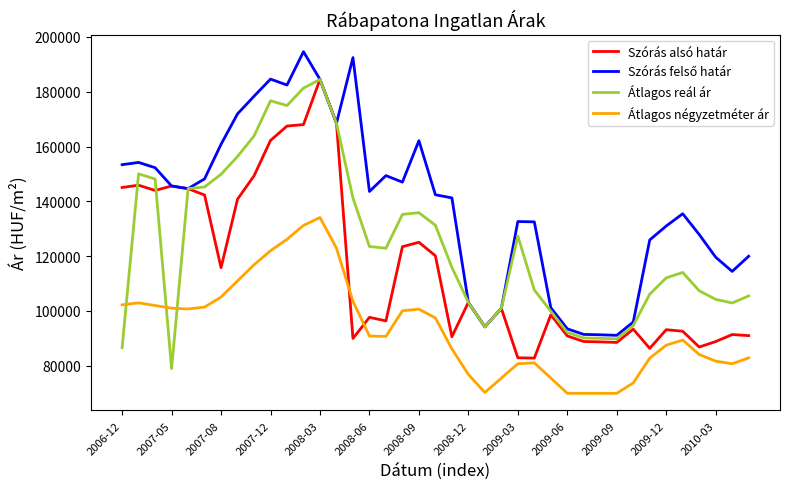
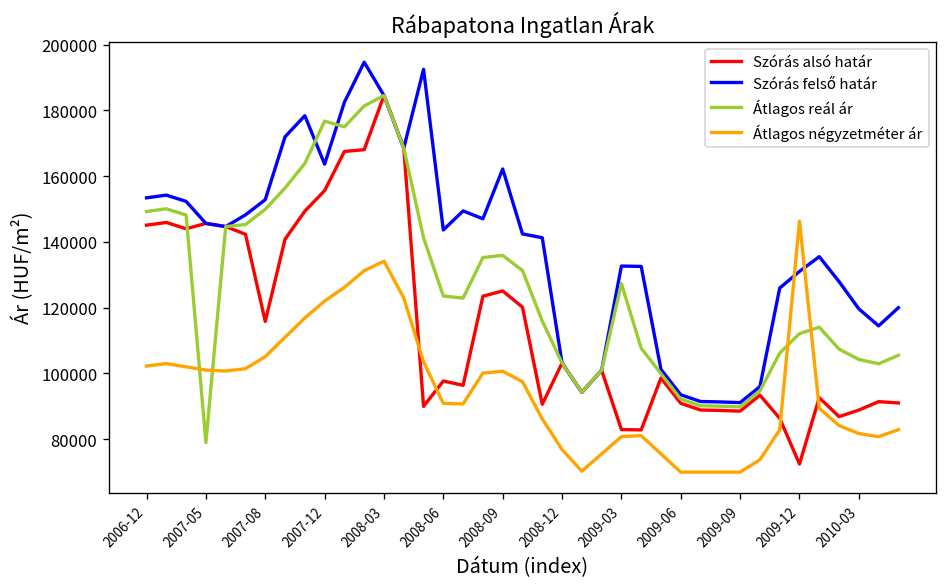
  {
    "Szórás alsó határ": {
      "2006-12": 145000,
      "2007-08": 116000,
-     "2007-12": 162000,
+     "2007-12": 156000,
      "2008-06": 98000,
      "2008-09": 125000,
      "2009-03": 83000,
      "2009-06": 91000,
      "2009-09": 88000,
-     "2009-12": 93000,
+     "2009-12": 72000,
      "2010-03": 89000
    },
    "Szórás felső határ": {
      "2006-12": 153000,
-     "2007-08": 161000,
-     "2007-12": 185000,
+     "2007-08": 153000,
+     "2007-12": 164000,
      "2008-06": 144000,
      "2008-09": 162000,
      "2009-03": 133000,
      "2009-06": 93000,
      "2009-09": 91000,
      "2009-12": 131000,
      "2010-03": 120000
    },
    "Átlagos reál ár": {
-     "2006-12": 87000,
+     "2006-12": 149000,
      "2007-05": 79000,
      "2007-08": 150000,
      "2007-12": 177000,
      "2008-06": 124000,
      "2008-09": 136000,
      "2009-03": 127000,
      "2009-06": 92000,
      "2009-09": 90000,
      "2009-12": 112000,
      "2010-03": 104000
    },
    "Átlagos négyzetméter ár": {
      "2006-12": 102000,
      "2007-05": 101000,
      "2007-08": 105000,
      "2007-12": 122000,
      "2008-03": 134000,
      "2008-06": 91000,
      "2008-09": 101000,
      "2008-12": 77000,
      "2009-03": 81000,
      "2009-06": 70000,
      "2009-09": 70000,
-     "2009-12": 87000,
+     "2009-12": 146000,
      "2010-03": 82000
    }
  }
